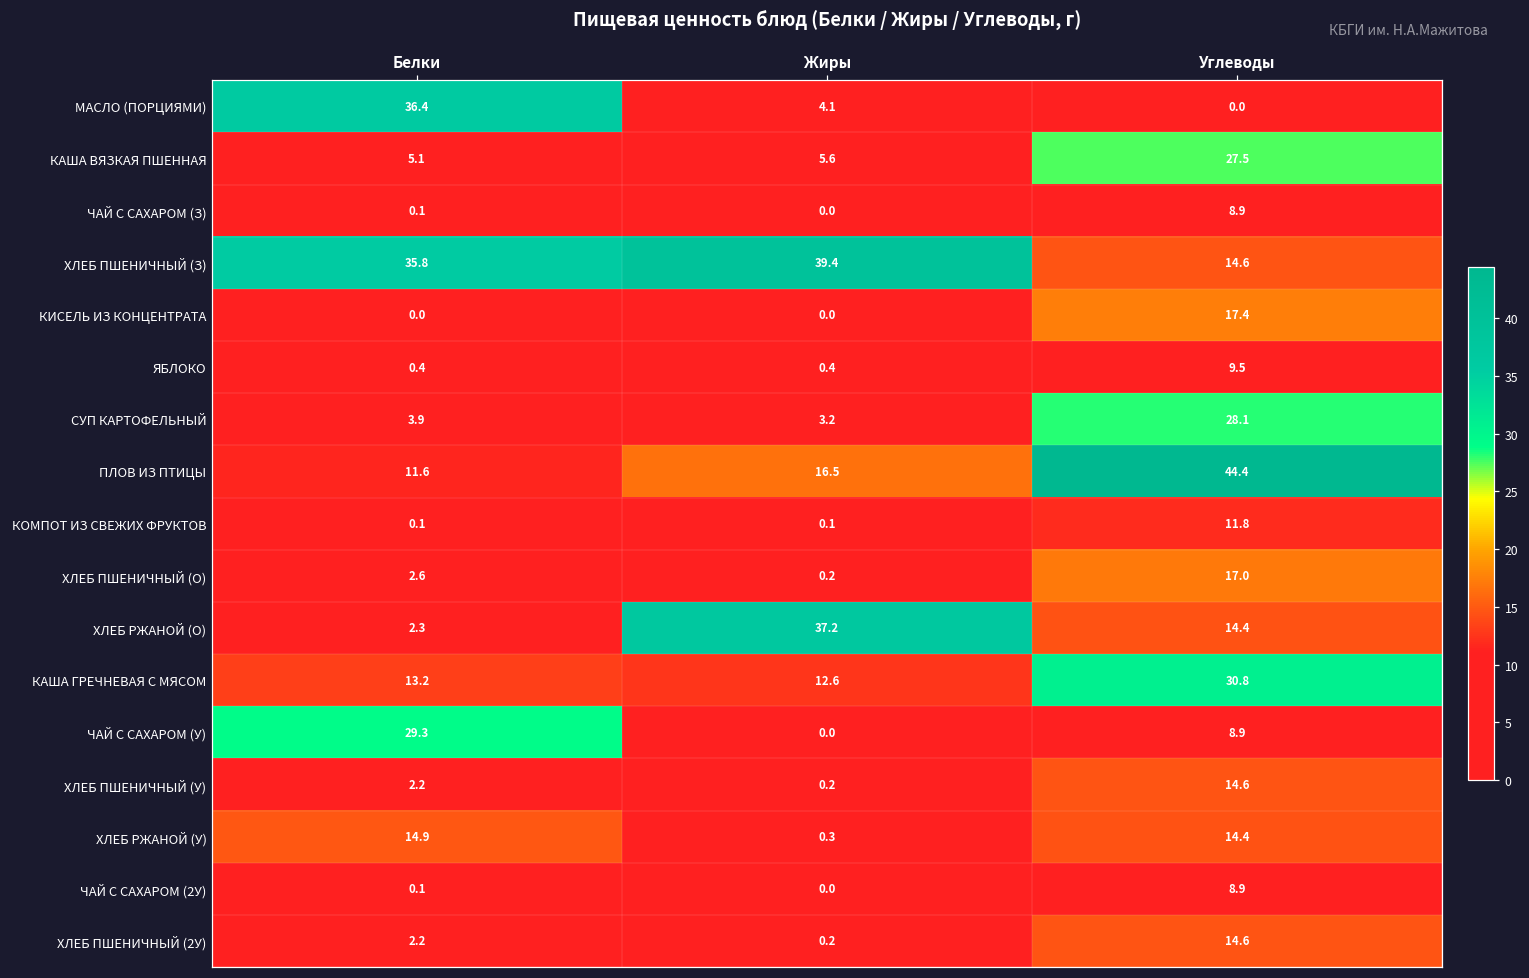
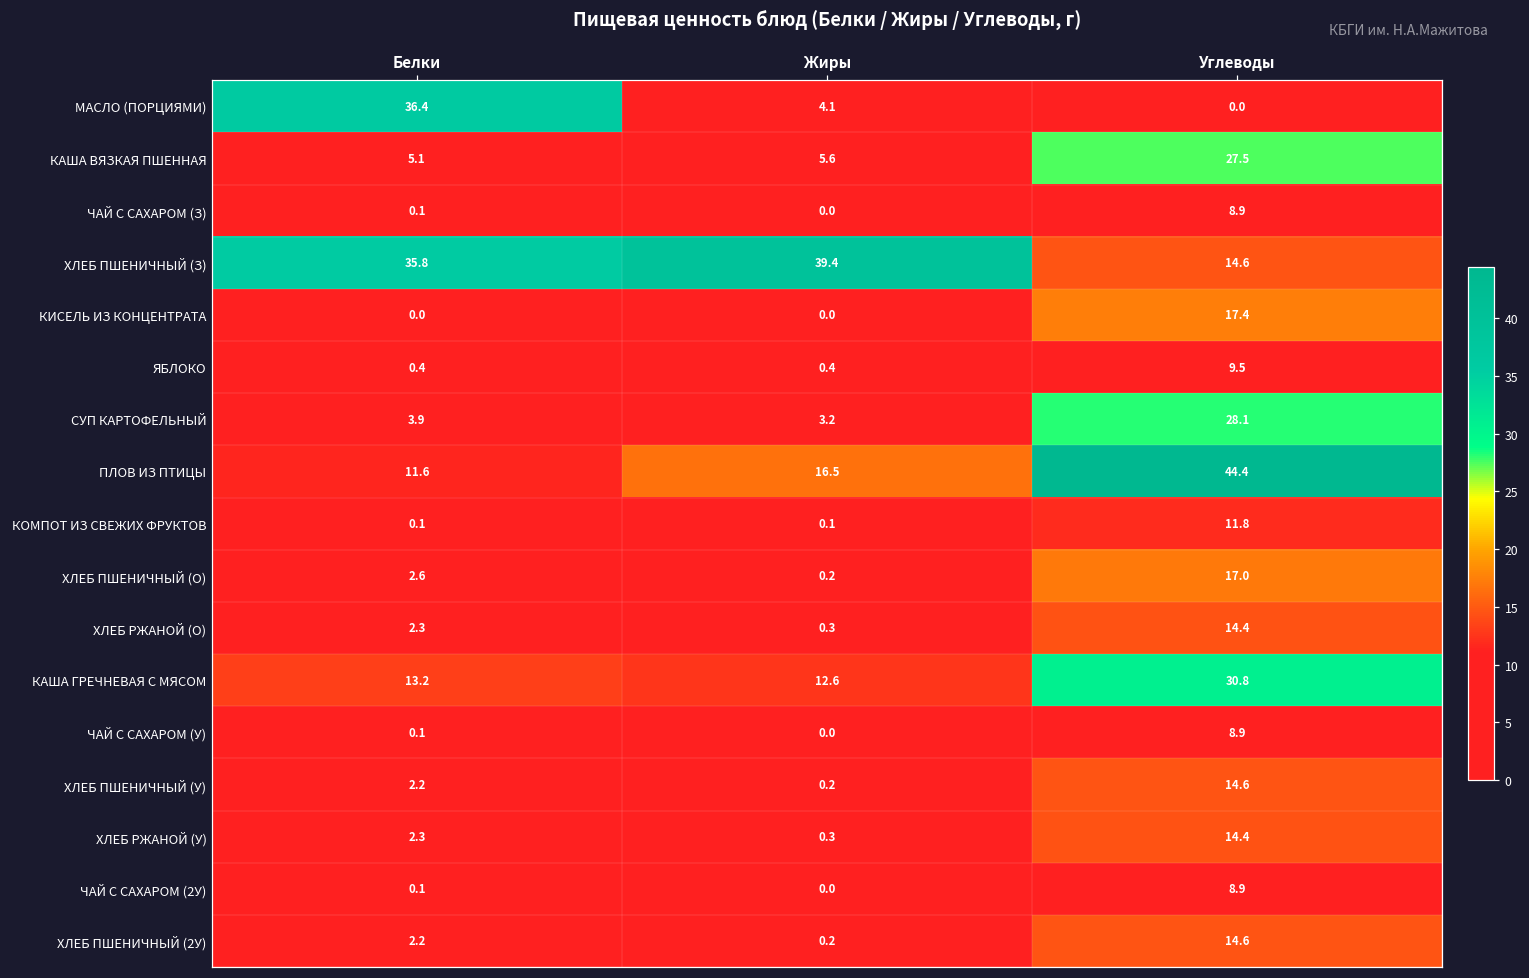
  {
    "МАСЛО (ПОРЦИЯМИ)": {
      "Белки": 36.4,
      "Жиры": 4.1,
      "Углеводы": 0.0
    },
    "КАША ВЯЗКАЯ ПШЕННАЯ": {
      "Белки": 5.1,
      "Жиры": 5.6,
      "Углеводы": 27.5
    },
    "ЧАЙ С САХАРОМ (З)": {
      "Белки": 0.1,
      "Жиры": 0.0,
      "Углеводы": 8.9
    },
    "ХЛЕБ ПШЕНИЧНЫЙ (З)": {
      "Белки": 35.8,
      "Жиры": 39.4,
      "Углеводы": 14.6
    },
    "КИСЕЛЬ ИЗ КОНЦЕНТРАТА": {
      "Белки": 0.0,
      "Жиры": 0.0,
      "Углеводы": 17.4
    },
    "ЯБЛОКО": {
      "Белки": 0.4,
      "Жиры": 0.4,
      "Углеводы": 9.5
    },
    "СУП КАРТОФЕЛЬНЫЙ": {
      "Белки": 3.9,
      "Жиры": 3.2,
      "Углеводы": 28.1
    },
    "ПЛОВ ИЗ ПТИЦЫ": {
      "Белки": 11.6,
      "Жиры": 16.5,
      "Углеводы": 44.4
    },
    "КОМПОТ ИЗ СВЕЖИХ ФРУКТОВ": {
      "Белки": 0.1,
      "Жиры": 0.1,
      "Углеводы": 11.8
    },
    "ХЛЕБ ПШЕНИЧНЫЙ (О)": {
      "Белки": 2.6,
      "Жиры": 0.2,
      "Углеводы": 17.0
    },
    "ХЛЕБ РЖАНОЙ (О)": {
      "Белки": 2.3,
-     "Жиры": 37.2,
+     "Жиры": 0.3,
      "Углеводы": 14.4
    },
    "КАША ГРЕЧНЕВАЯ С МЯСОМ": {
      "Белки": 13.2,
      "Жиры": 12.6,
      "Углеводы": 30.8
    },
    "ЧАЙ С САХАРОМ (У)": {
-     "Белки": 29.3,
+     "Белки": 0.1,
      "Жиры": 0.0,
      "Углеводы": 8.9
    },
    "ХЛЕБ ПШЕНИЧНЫЙ (У)": {
      "Белки": 2.2,
      "Жиры": 0.2,
      "Углеводы": 14.6
    },
    "ХЛЕБ РЖАНОЙ (У)": {
-     "Белки": 14.9,
+     "Белки": 2.3,
      "Жиры": 0.3,
      "Углеводы": 14.4
    },
    "ЧАЙ С САХАРОМ (2У)": {
      "Белки": 0.1,
      "Жиры": 0.0,
      "Углеводы": 8.9
    },
    "ХЛЕБ ПШЕНИЧНЫЙ (2У)": {
      "Белки": 2.2,
      "Жиры": 0.2,
      "Углеводы": 14.6
    }
  }
